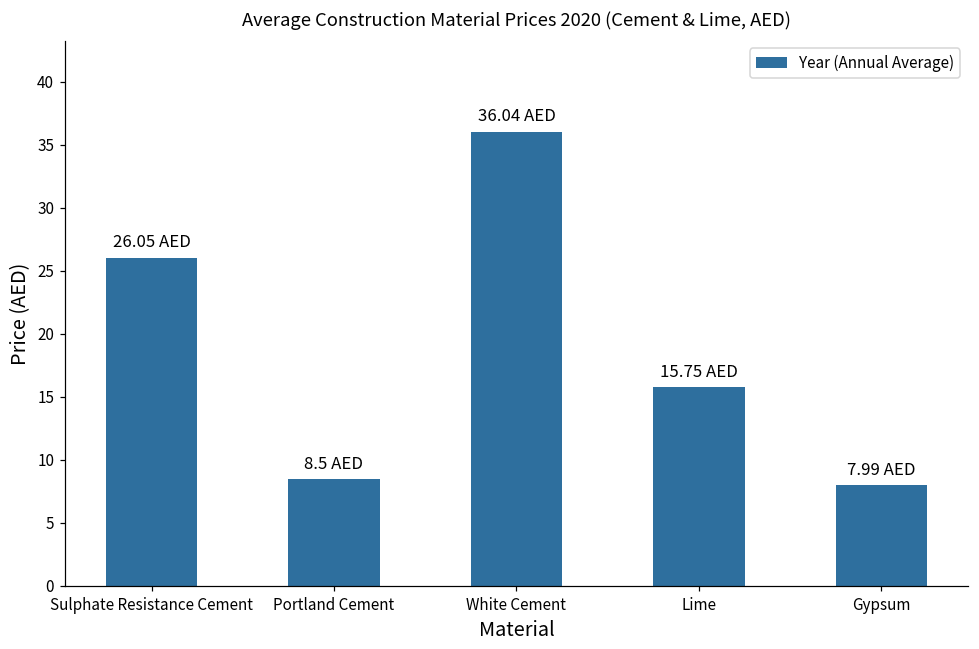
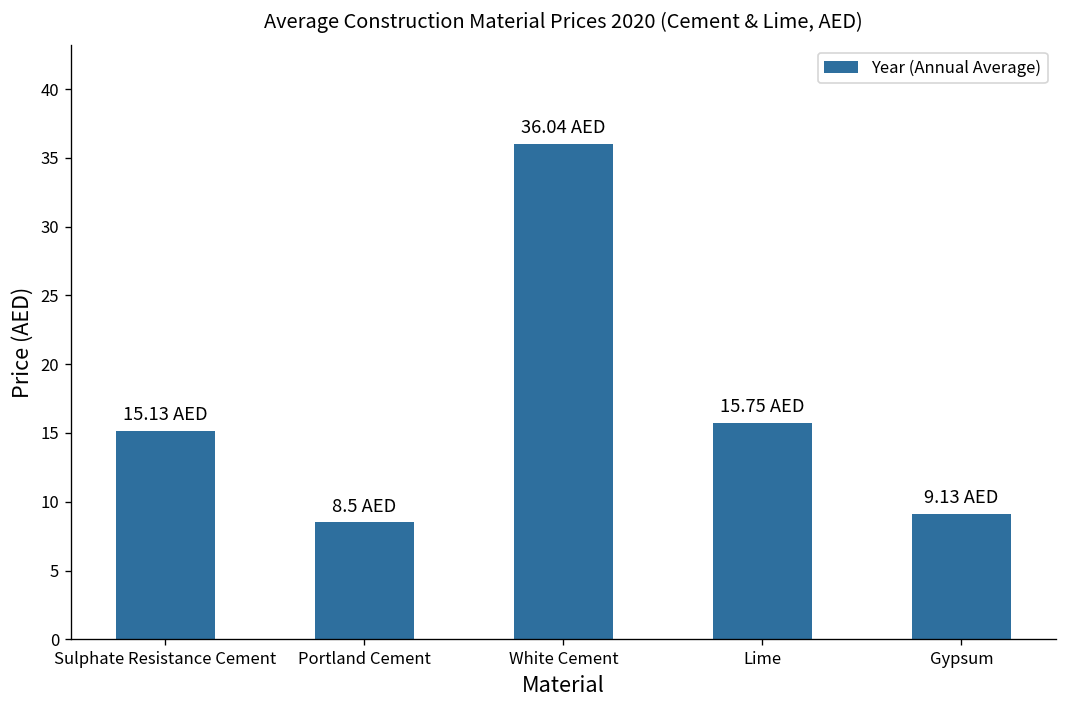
  {
-   "Sulphate Resistance Cement": 26.05,
+   "Sulphate Resistance Cement": 15.13,
    "Portland Cement": 8.5,
    "White Cement": 36.04,
    "Lime": 15.75,
-   "Gypsum": 7.99
+   "Gypsum": 9.13
  }
